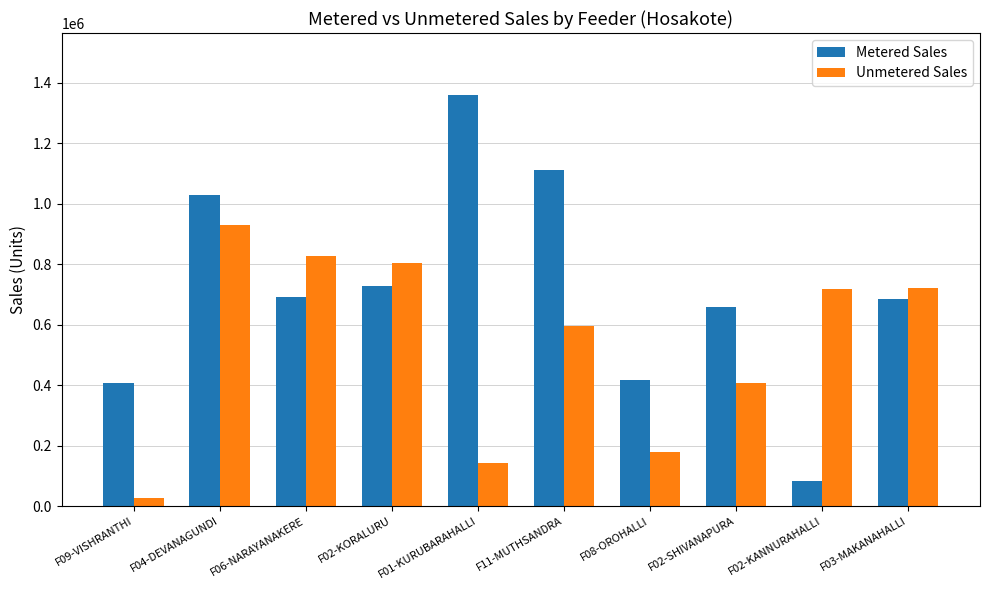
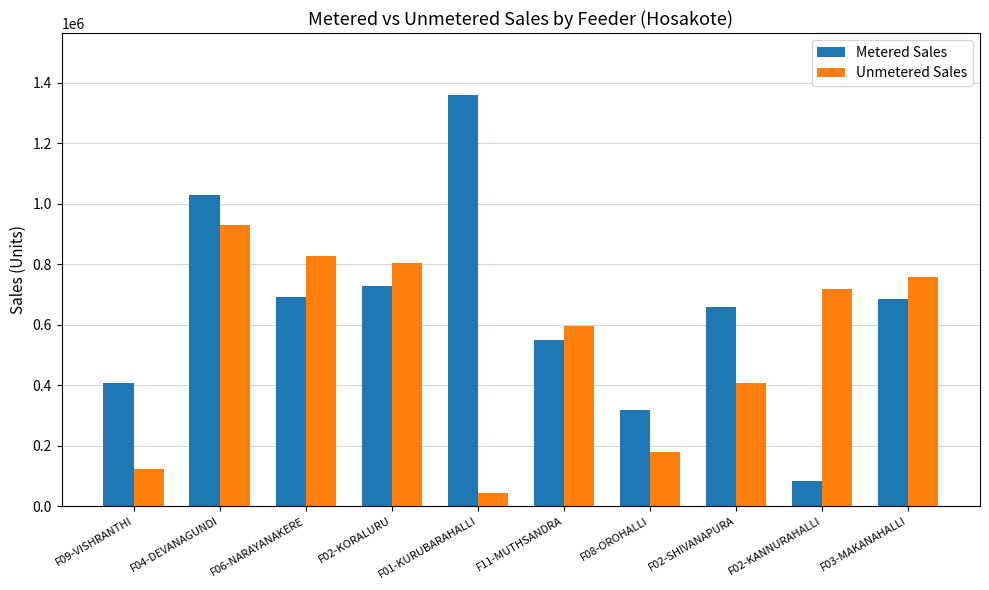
  {
    "Metered Sales": {
      "F09-VISHRANTHI": 410000,
      "F04-DEVANAGUNDI": 1030000,
      "F06-NARAYANAKERE": 690000,
      "F02-KORALURU": 730000,
      "F01-KURUBARAHALLI": 1360000,
-     "F11-MUTHSANDRA": 1110000,
-     "F08-OROHALLI": 420000,
+     "F11-MUTHSANDRA": 550000,
+     "F08-OROHALLI": 320000,
      "F02-SHIVANAPURA": 660000,
      "F02-KANNURAHALLI": 80000,
      "F03-MAKANAHALLI": 690000
    },
    "Unmetered Sales": {
-     "F09-VISHRANTHI": 30000,
+     "F09-VISHRANTHI": 120000,
      "F04-DEVANAGUNDI": 930000,
      "F06-NARAYANAKERE": 830000,
      "F02-KORALURU": 800000,
-     "F01-KURUBARAHALLI": 140000,
+     "F01-KURUBARAHALLI": 40000,
      "F11-MUTHSANDRA": 600000,
      "F08-OROHALLI": 180000,
      "F02-SHIVANAPURA": 410000,
      "F02-KANNURAHALLI": 720000,
-     "F03-MAKANAHALLI": 720000
+     "F03-MAKANAHALLI": 760000
    }
  }
